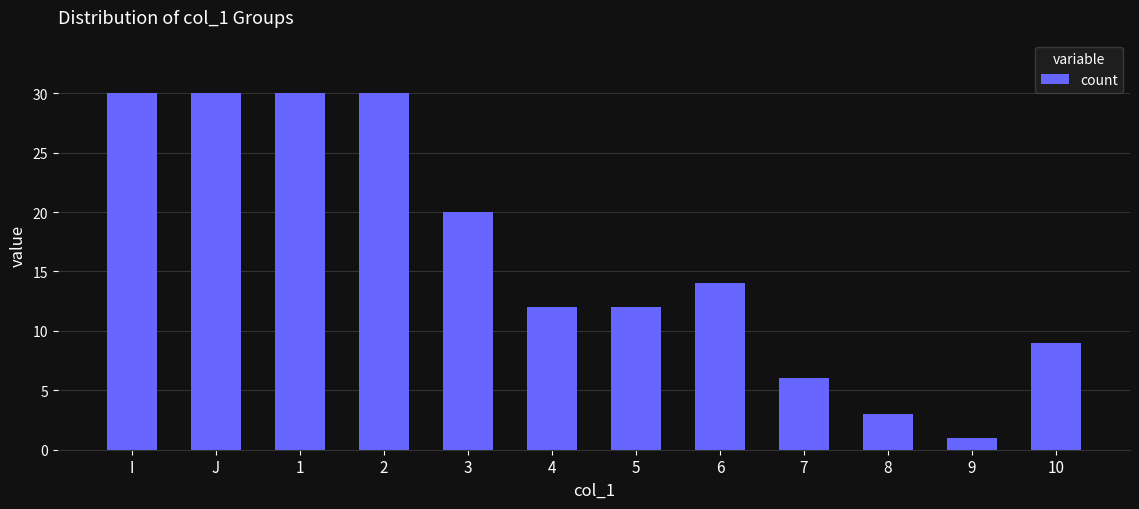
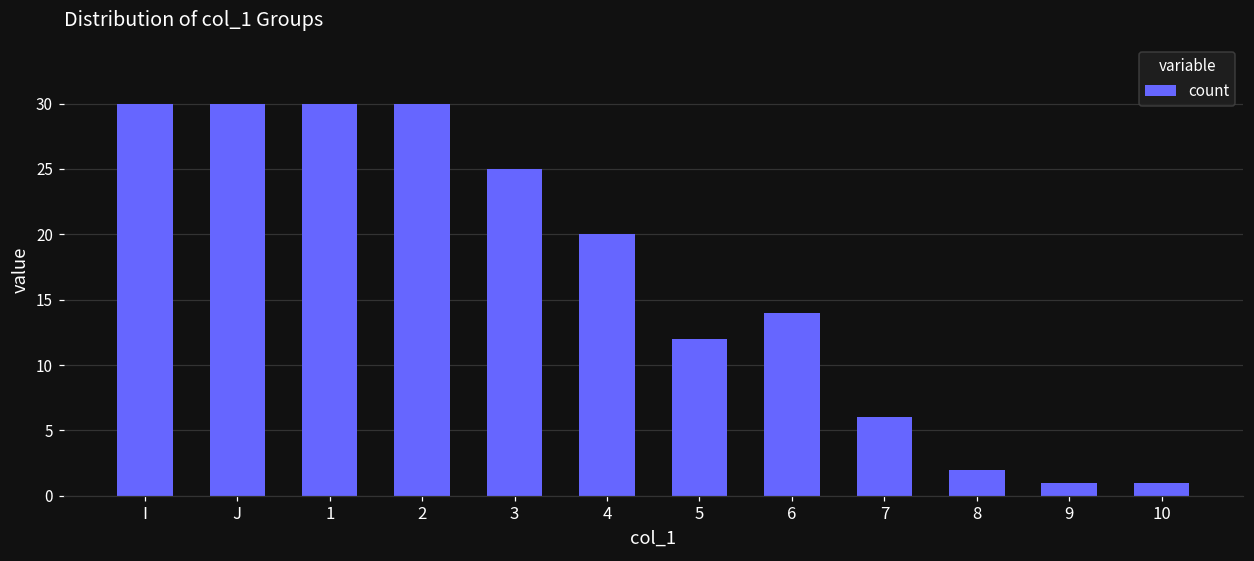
  {
    "I": 30,
    "J": 30,
    "1": 30,
    "2": 30,
-   "3": 20,
-   "4": 12,
+   "3": 25,
+   "4": 20,
    "5": 12,
    "6": 14,
    "7": 6,
-   "8": 3,
+   "8": 2,
    "9": 1,
-   "10": 9
+   "10": 1
  }
